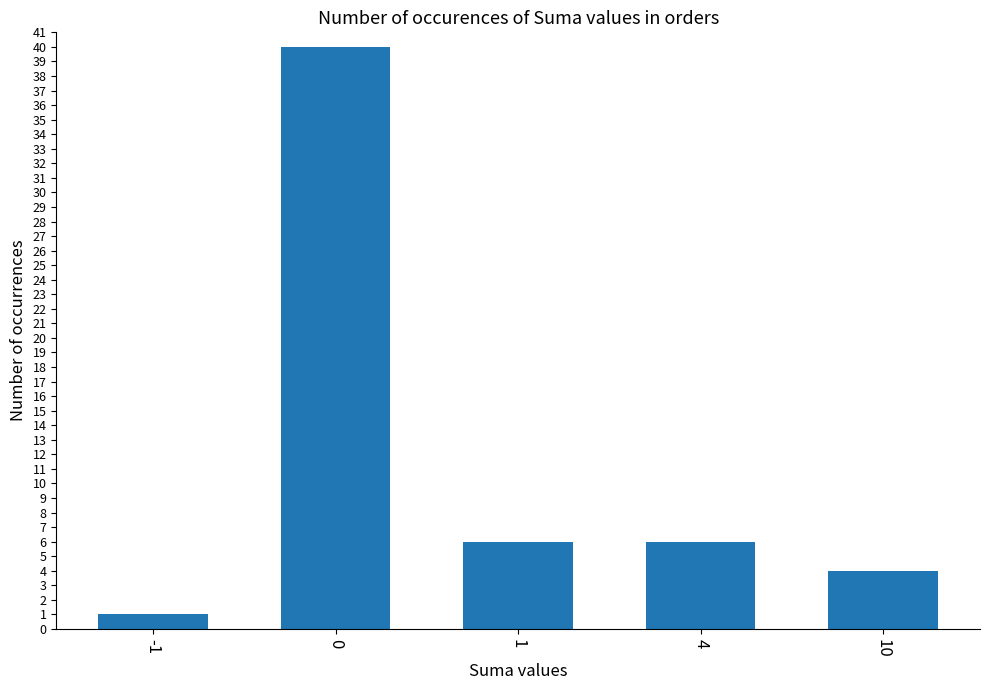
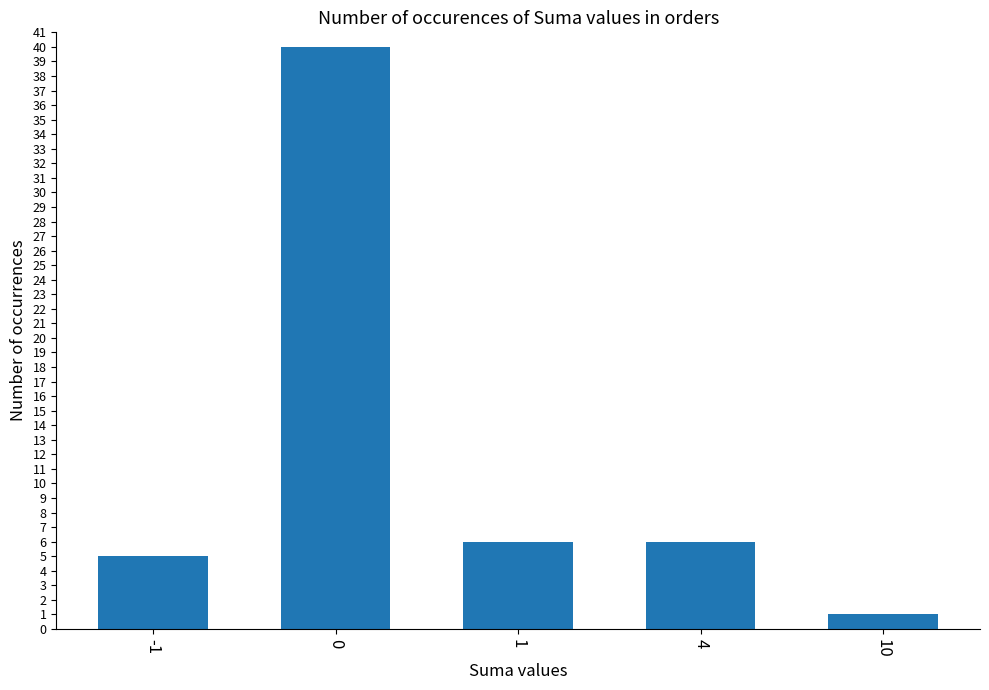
  {
-   "-1": 1,
+   "-1": 5,
    "0": 40,
    "1": 6,
    "4": 6,
-   "10": 4
+   "10": 1
  }
